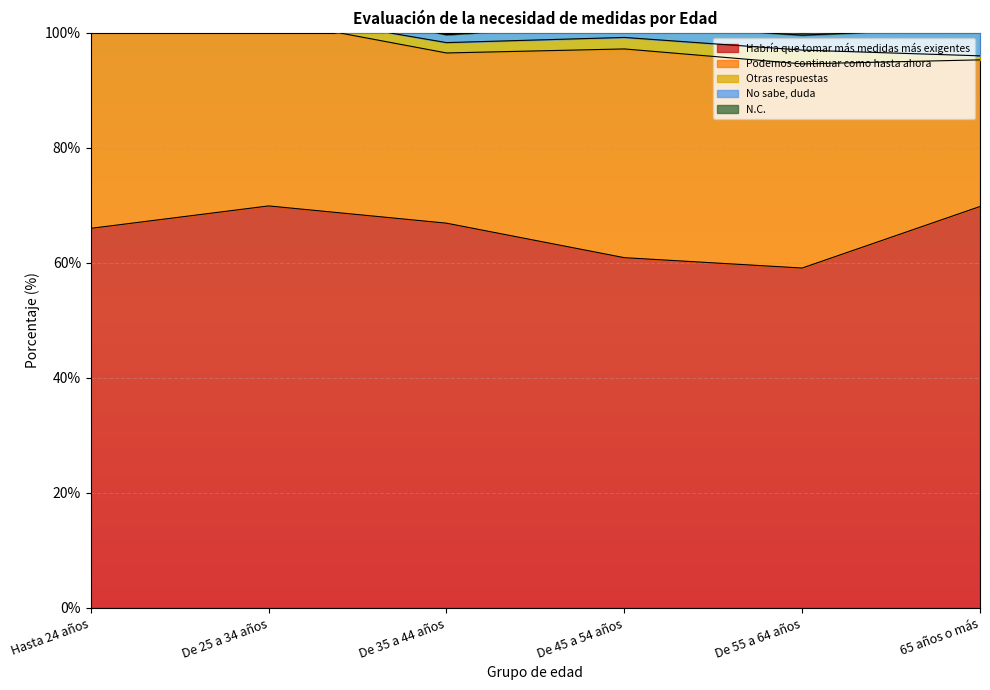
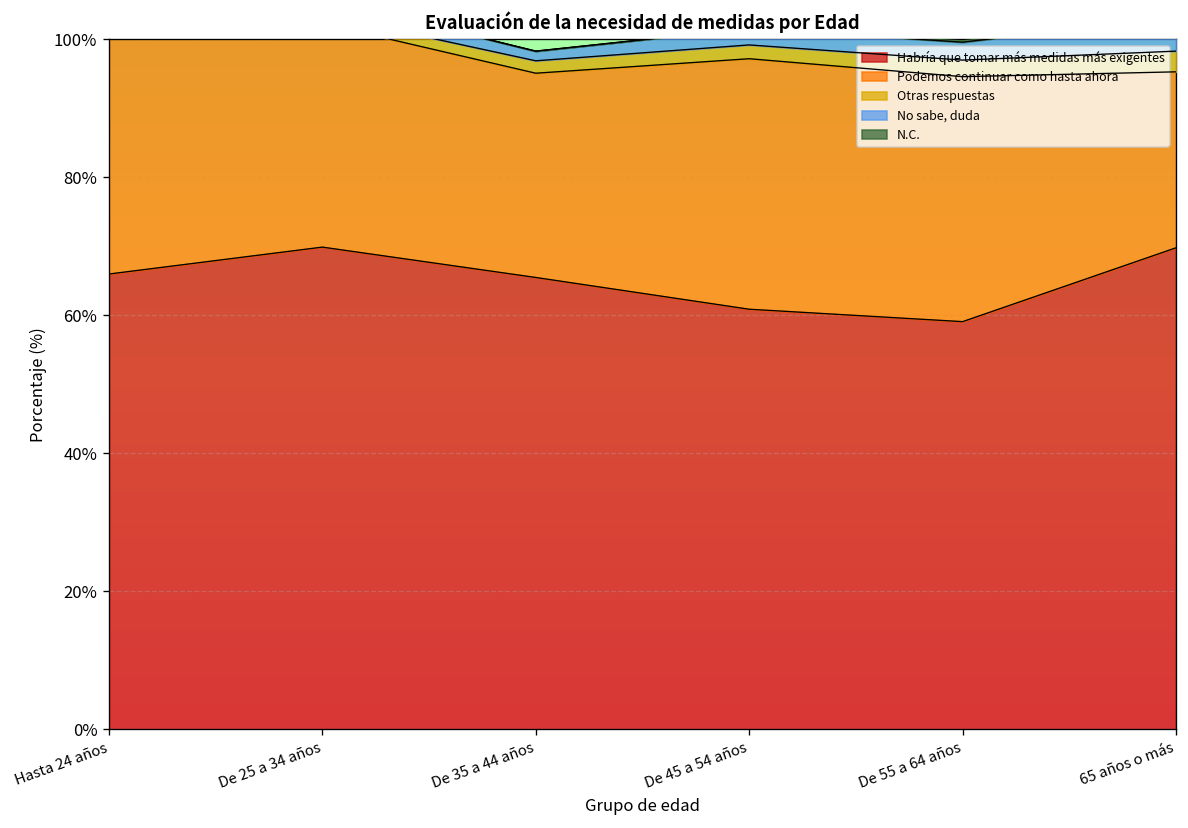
  {
    "Habría que tomar más medidas más exigentes": {
      "Hasta 24 años": "66%",
      "De 25 a 34 años": "70%",
-     "De 35 a 44 años": "67%",
+     "De 35 a 44 años": "66%",
      "De 45 a 54 años": "61%",
      "De 55 a 64 años": "59%",
      "65 años o más": "70%"
    },
    "Podemos continuar como hasta ahora": {
      "De 35 a 44 años": "30%",
      "De 45 a 54 años": "36%",
      "65 años o más": "26%"
    },
    "Otras respuestas": {
      "De 35 a 44 años": "2%",
      "De 45 a 54 años": "2%",
-     "65 años o más": "1%"
+     "65 años o más": "3%"
    }
  }
